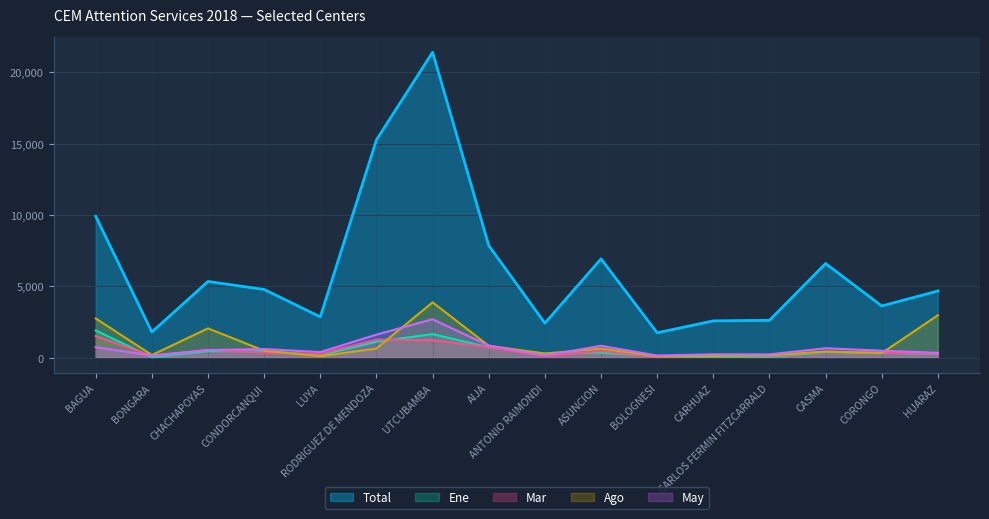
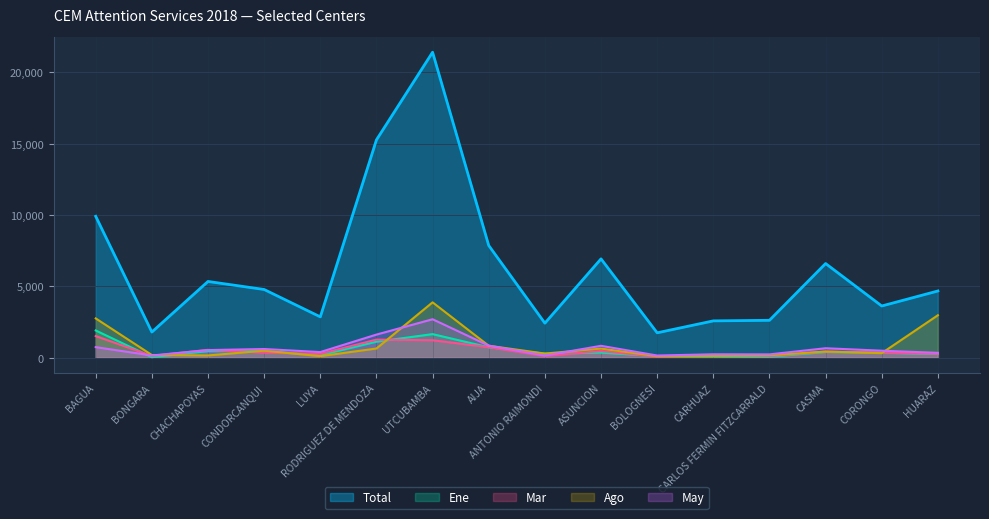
  {
    "Ago": {
      "BAGUA": "2,800",
-     "CHACHAPOYAS": "2,100",
+     "CHACHAPOYAS": "200",
      "RODRIGUEZ DE MENDOZA": "700",
      "UTCUBAMBA": "3,900",
      "HUARAZ": "3,000"
    }
  }
